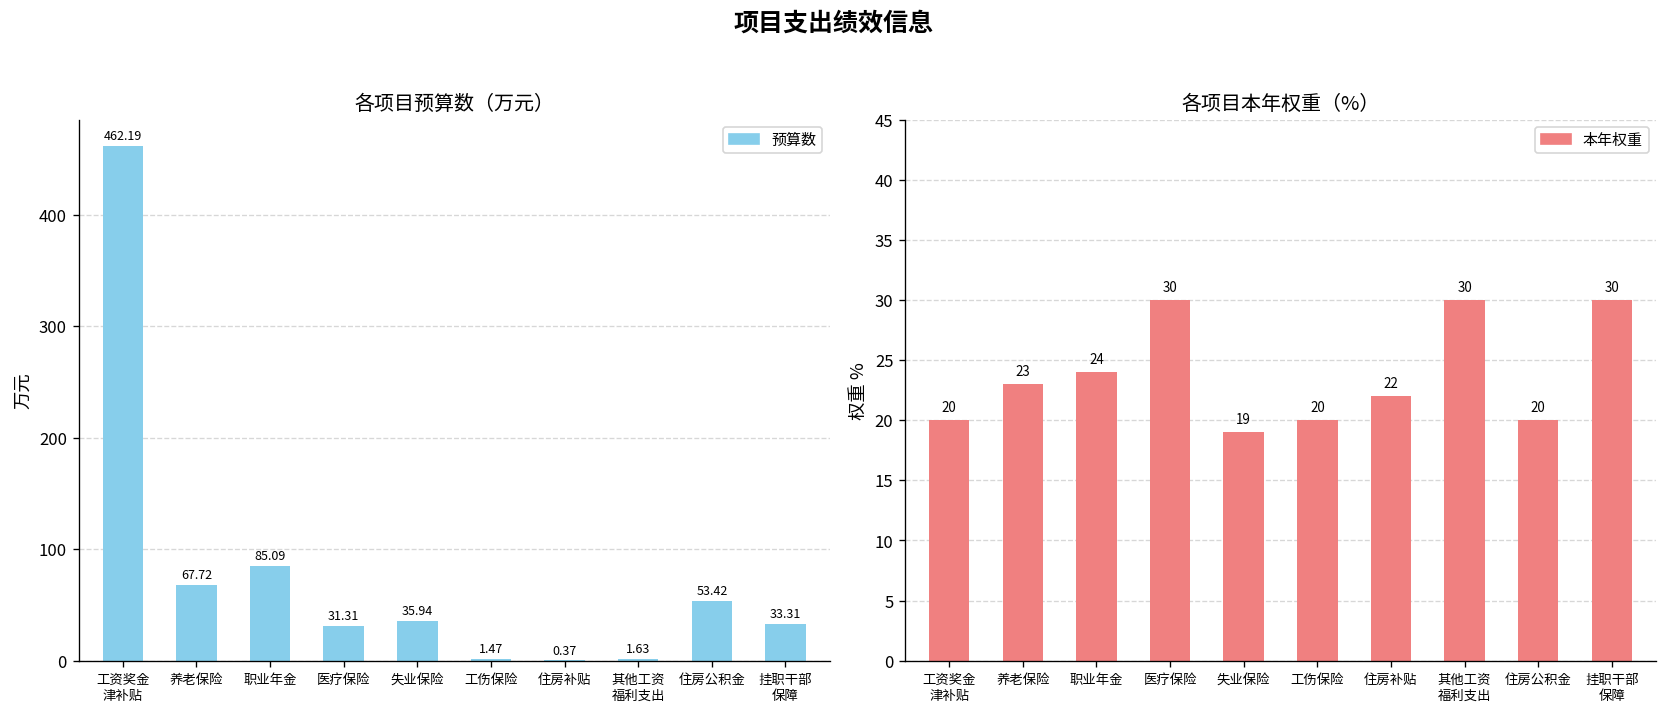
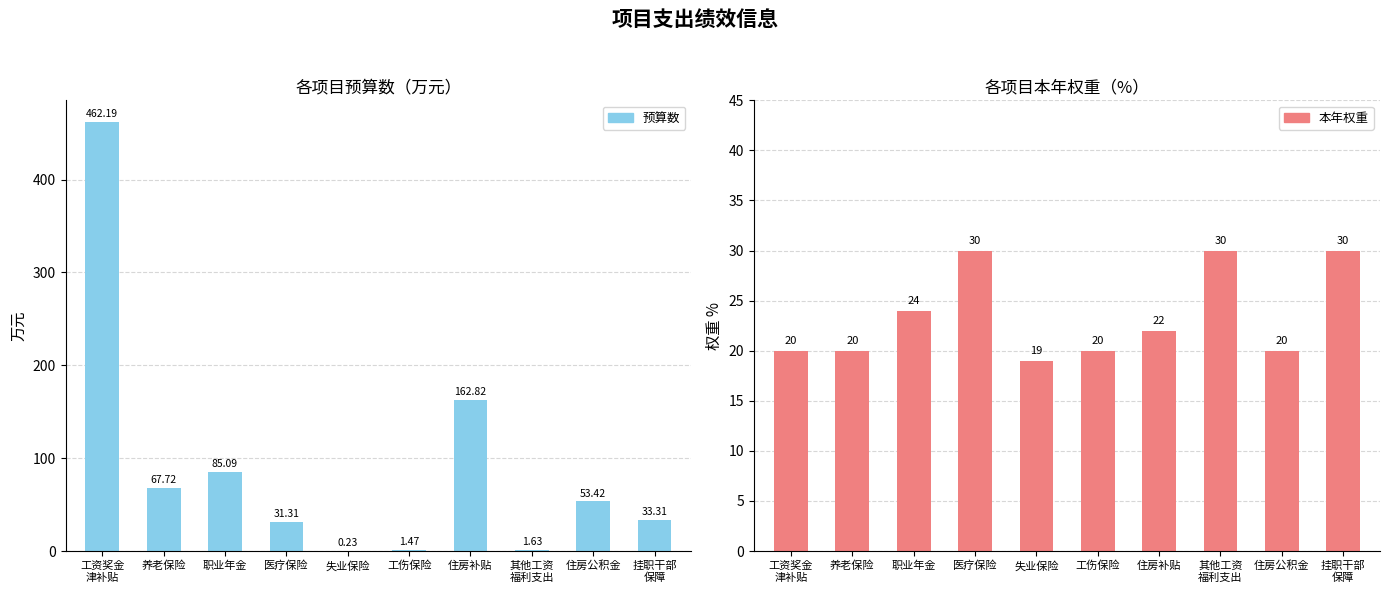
  {
    "各项目预算数（万元）": {
      "工资奖金 津补贴": 462.19,
      "养老保险": 67.72,
      "职业年金": 85.09,
      "医疗保险": 31.31,
-     "失业保险": 35.94,
+     "失业保险": 0.23,
      "工伤保险": 1.47,
-     "住房补贴": 0.37,
+     "住房补贴": 162.82,
      "其他工资 福利支出": 1.63,
      "住房公积金": 53.42,
      "挂职干部 保障": 33.31
    },
    "各项目本年权重（%）": {
      "工资奖金 津补贴": 20,
-     "养老保险": 23,
+     "养老保险": 20,
      "职业年金": 24,
      "医疗保险": 30,
      "失业保险": 19,
      "工伤保险": 20,
      "住房补贴": 22,
      "其他工资 福利支出": 30,
      "住房公积金": 20,
      "挂职干部 保障": 30
    }
  }
